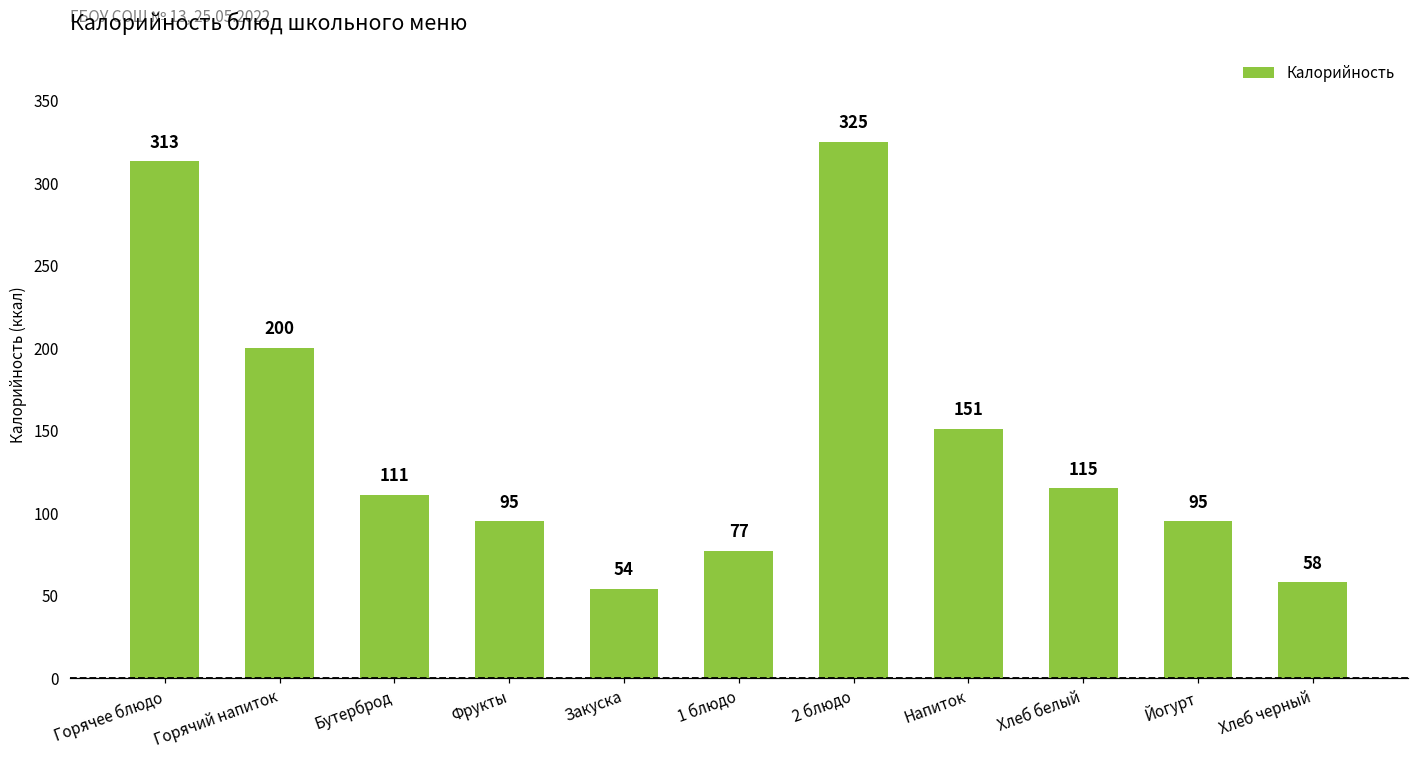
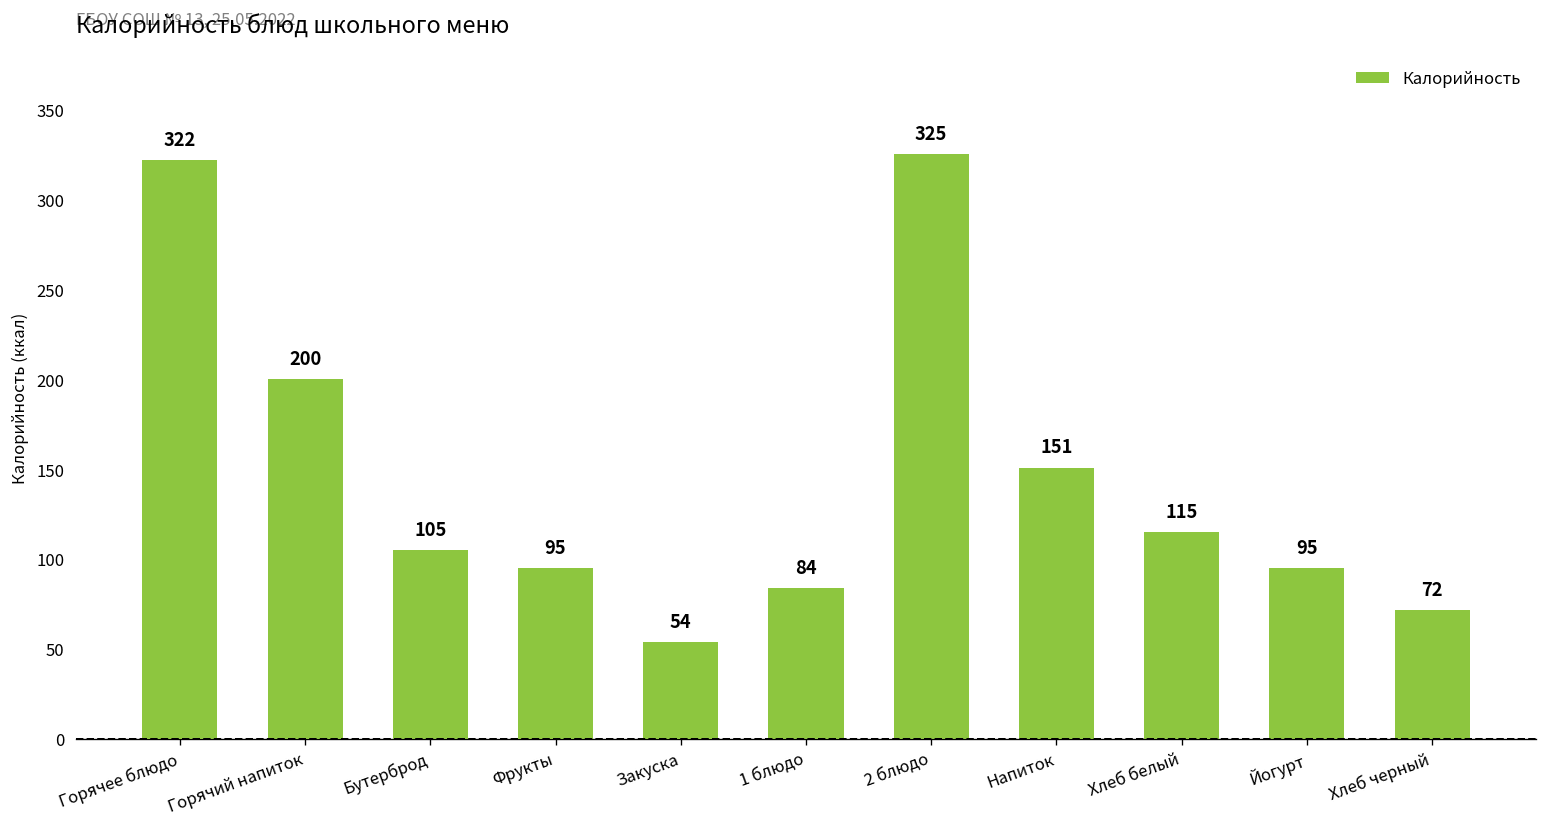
  {
-   "Горячее блюдо": 313,
+   "Горячее блюдо": 322,
    "Горячий напиток": 200,
-   "Бутерброд": 111,
+   "Бутерброд": 105,
    "Фрукты": 95,
    "Закуска": 54,
-   "1 блюдо": 77,
+   "1 блюдо": 84,
    "2 блюдо": 325,
    "Напиток": 151,
    "Хлеб белый": 115,
    "Йогурт": 95,
-   "Хлеб черный": 58
+   "Хлеб черный": 72
  }
